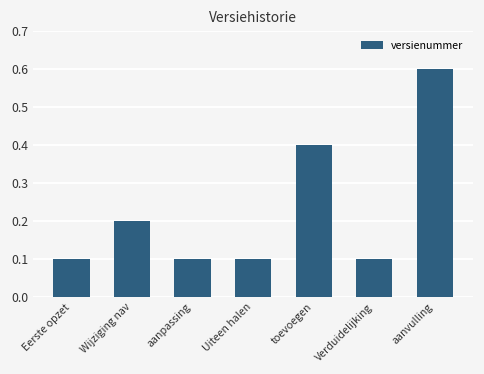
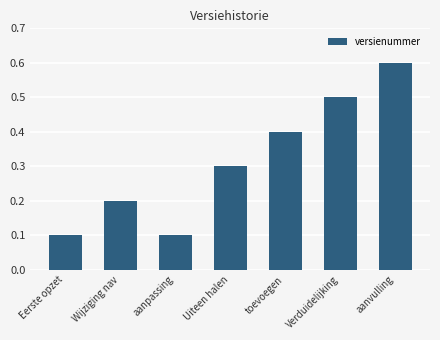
  {
    "Eerste opzet": 0.1,
    "Wijziging nav": 0.2,
    "aanpassing": 0.1,
-   "Uiteen halen": 0.1,
+   "Uiteen halen": 0.3,
    "toevoegen": 0.4,
-   "Verduidelijking": 0.1,
+   "Verduidelijking": 0.5,
    "aanvulling": 0.6
  }
